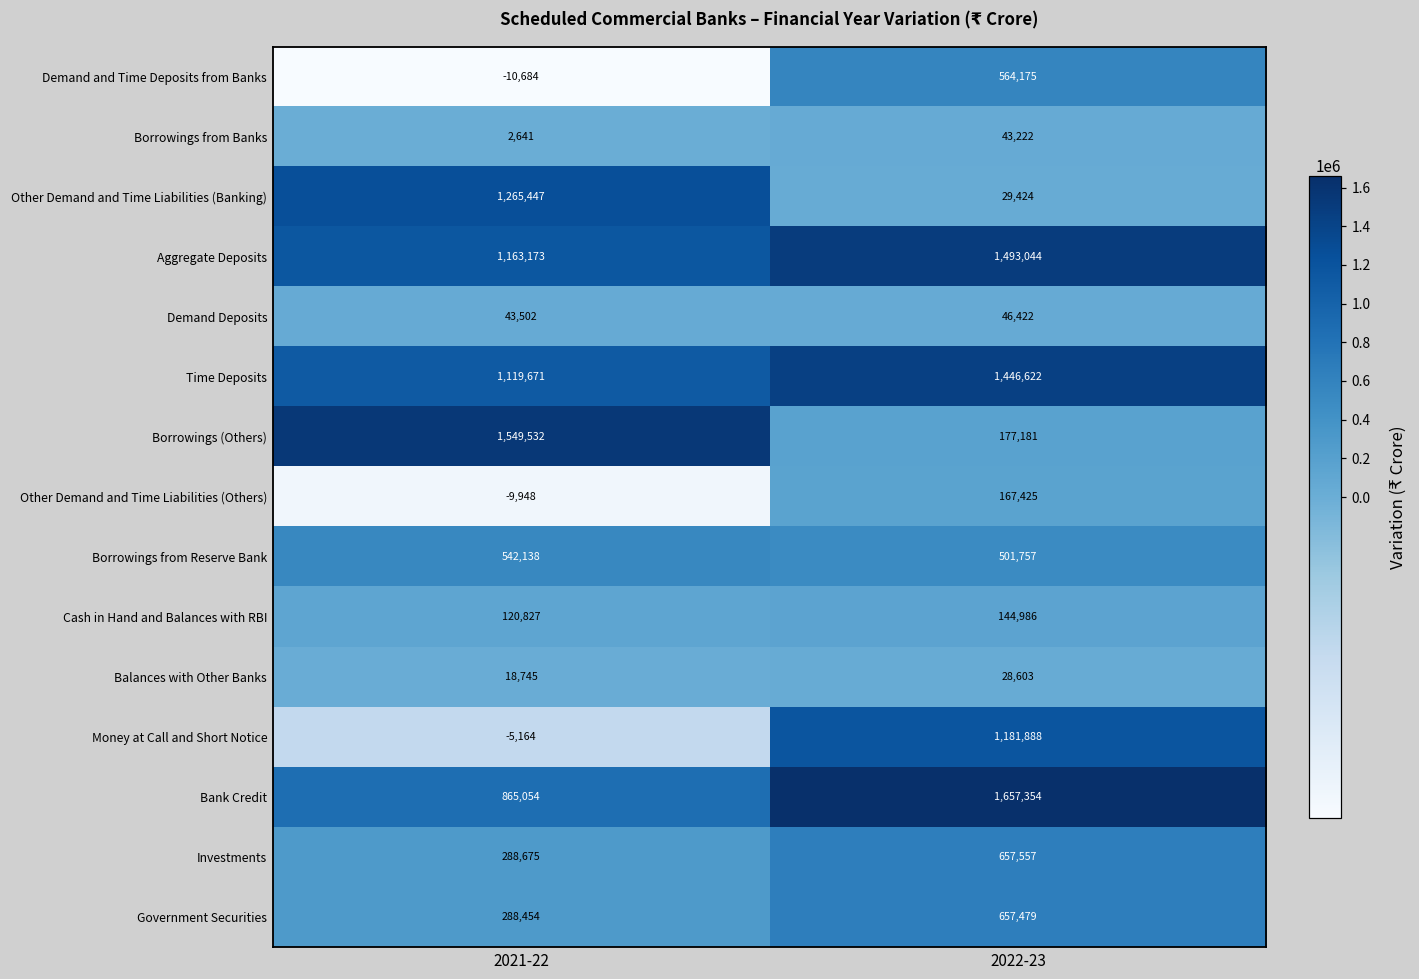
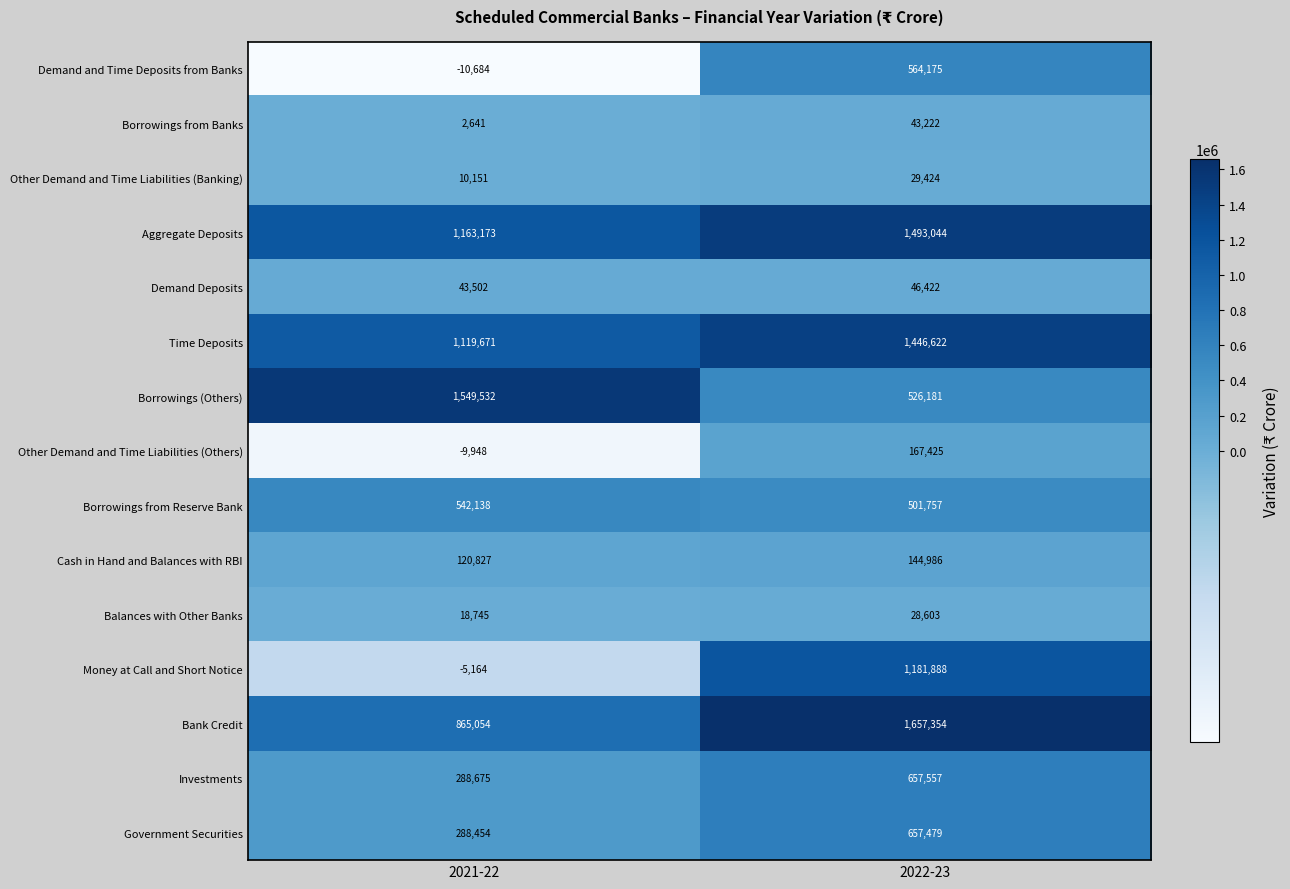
  {
    "Demand and Time Deposits from Banks": {
      "2021-22": "-10,684",
      "2022-23": "564,175"
    },
    "Borrowings from Banks": {
      "2021-22": "2,641",
      "2022-23": "43,222"
    },
    "Other Demand and Time Liabilities (Banking)": {
-     "2021-22": "1,265,447",
+     "2021-22": "10,151",
      "2022-23": "29,424"
    },
    "Aggregate Deposits": {
      "2021-22": "1,163,173",
      "2022-23": "1,493,044"
    },
    "Demand Deposits": {
      "2021-22": "43,502",
      "2022-23": "46,422"
    },
    "Time Deposits": {
      "2021-22": "1,119,671",
      "2022-23": "1,446,622"
    },
    "Borrowings (Others)": {
      "2021-22": "1,549,532",
-     "2022-23": "177,181"
+     "2022-23": "526,181"
    },
    "Other Demand and Time Liabilities (Others)": {
      "2021-22": "-9,948",
      "2022-23": "167,425"
    },
    "Borrowings from Reserve Bank": {
      "2021-22": "542,138",
      "2022-23": "501,757"
    },
    "Cash in Hand and Balances with RBI": {
      "2021-22": "120,827",
      "2022-23": "144,986"
    },
    "Balances with Other Banks": {
      "2021-22": "18,745",
      "2022-23": "28,603"
    },
    "Money at Call and Short Notice": {
      "2021-22": "-5,164",
      "2022-23": "1,181,888"
    },
    "Bank Credit": {
      "2021-22": "865,054",
      "2022-23": "1,657,354"
    },
    "Investments": {
      "2021-22": "288,675",
      "2022-23": "657,557"
    },
    "Government Securities": {
      "2021-22": "288,454",
      "2022-23": "657,479"
    }
  }
